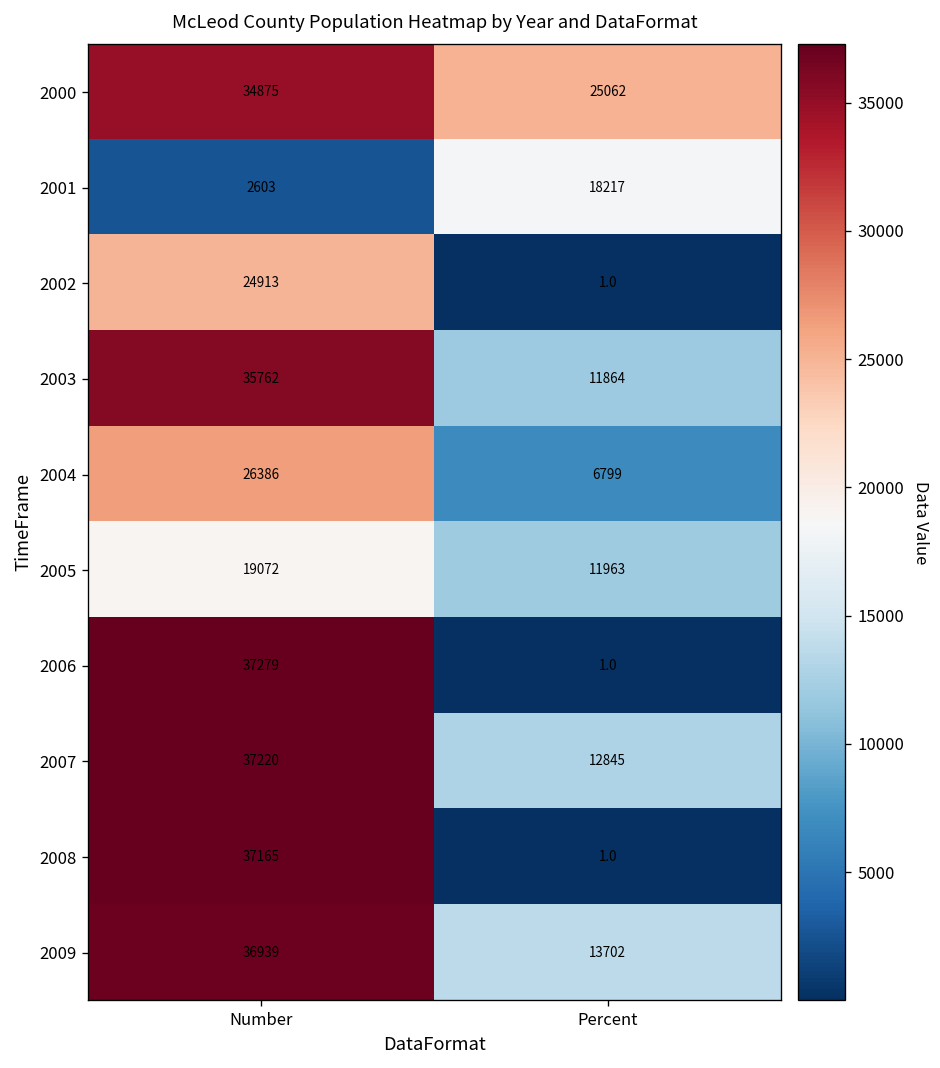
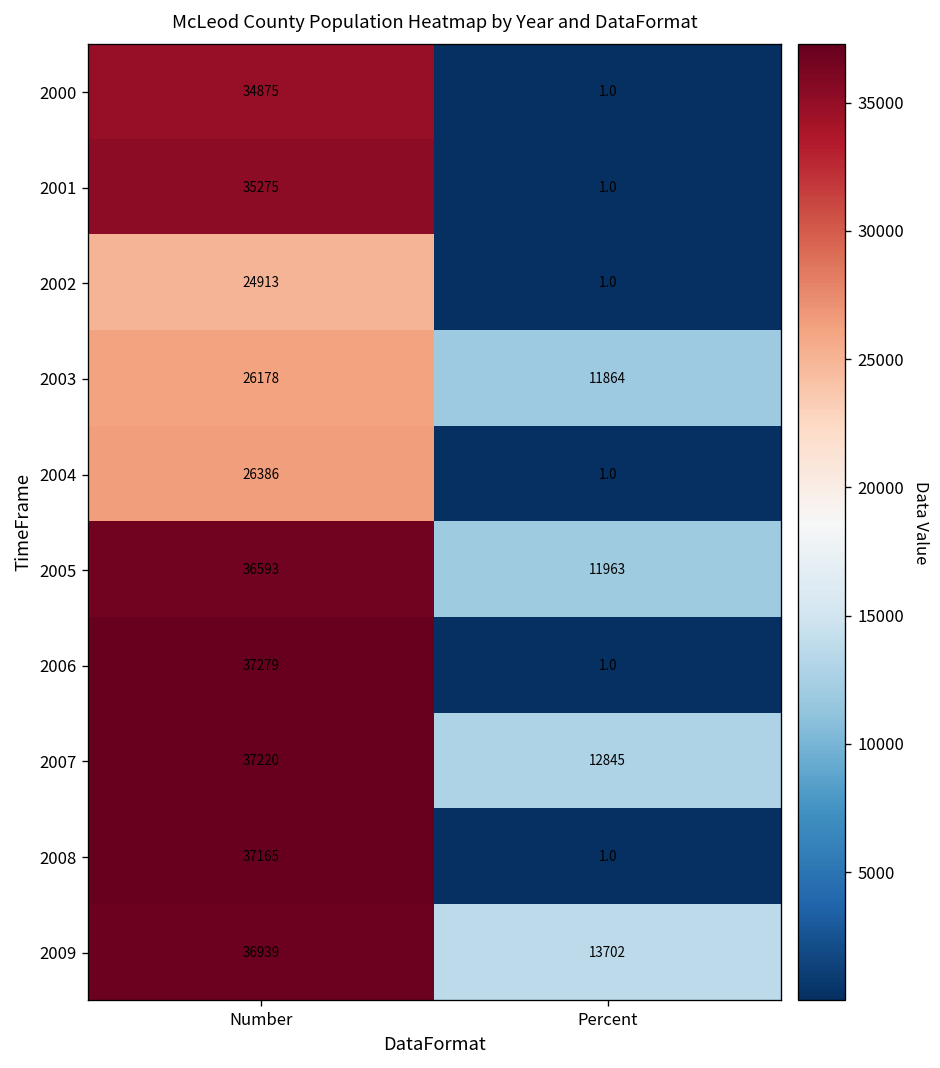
  {
    "2000": {
      "Number": 34875,
-     "Percent": 25062
+     "Percent": 1.0
    },
    "2001": {
-     "Number": 2603,
-     "Percent": 18217
+     "Number": 35275,
+     "Percent": 1.0
    },
    "2002": {
      "Number": 24913,
      "Percent": 1.0
    },
    "2003": {
-     "Number": 35762,
+     "Number": 26178,
      "Percent": 11864
    },
    "2004": {
      "Number": 26386,
-     "Percent": 6799
+     "Percent": 1.0
    },
    "2005": {
-     "Number": 19072,
+     "Number": 36593,
      "Percent": 11963
    },
    "2006": {
      "Number": 37279,
      "Percent": 1.0
    },
    "2007": {
      "Number": 37220,
      "Percent": 12845
    },
    "2008": {
      "Number": 37165,
      "Percent": 1.0
    },
    "2009": {
      "Number": 36939,
      "Percent": 13702
    }
  }
